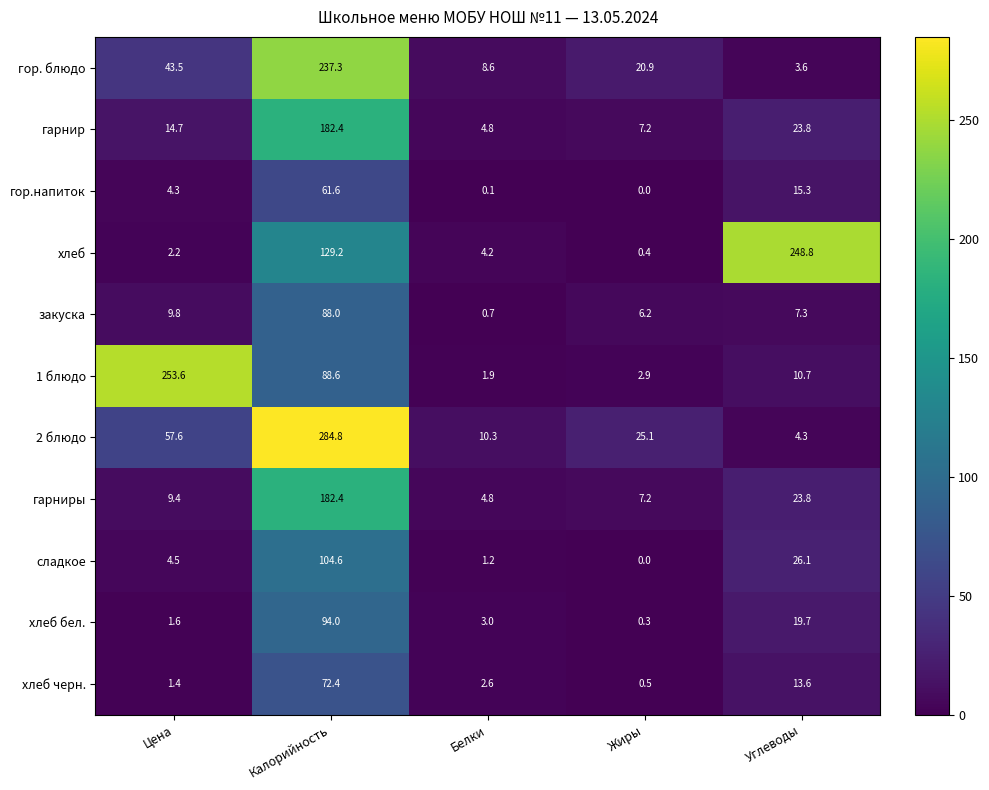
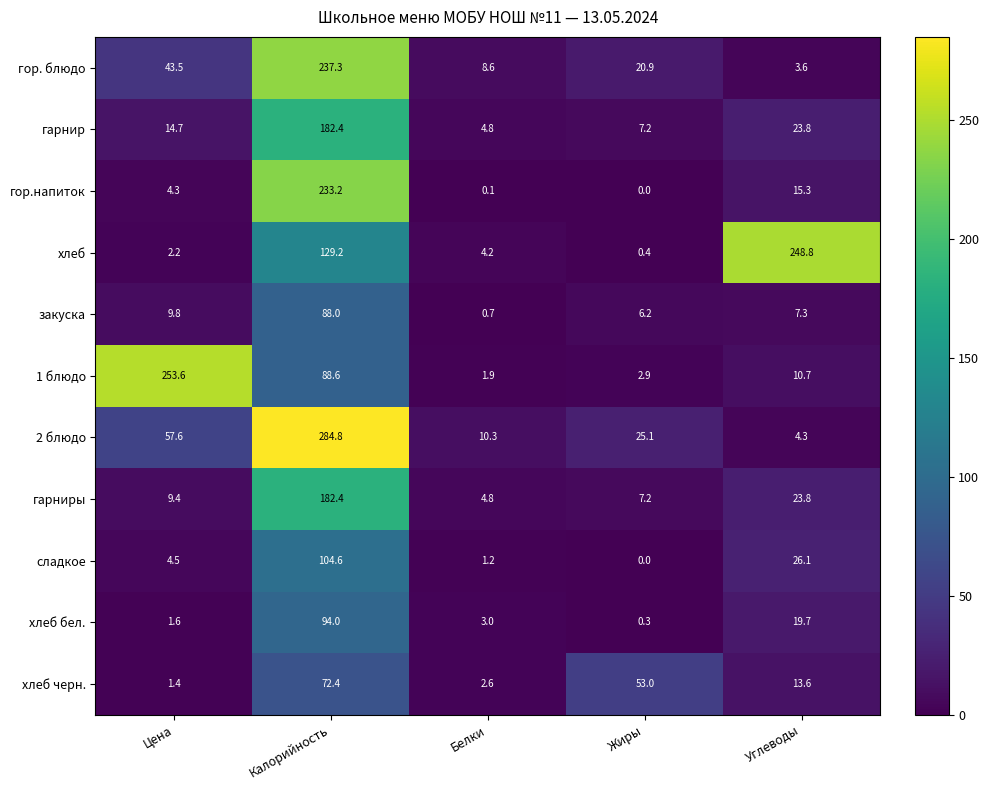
  {
    "гор. блюдо": {
      "Цена": 43.5,
      "Калорийность": 237.3,
      "Белки": 8.6,
      "Жиры": 20.9,
      "Углеводы": 3.6
    },
    "гарнир": {
      "Цена": 14.7,
      "Калорийность": 182.4,
      "Белки": 4.8,
      "Жиры": 7.2,
      "Углеводы": 23.8
    },
    "гор.напиток": {
      "Цена": 4.3,
-     "Калорийность": 61.6,
+     "Калорийность": 233.2,
      "Белки": 0.1,
      "Жиры": 0.0,
      "Углеводы": 15.3
    },
    "хлеб": {
      "Цена": 2.2,
      "Калорийность": 129.2,
      "Белки": 4.2,
      "Жиры": 0.4,
      "Углеводы": 248.8
    },
    "закуска": {
      "Цена": 9.8,
      "Калорийность": 88.0,
      "Белки": 0.7,
      "Жиры": 6.2,
      "Углеводы": 7.3
    },
    "1 блюдо": {
      "Цена": 253.6,
      "Калорийность": 88.6,
      "Белки": 1.9,
      "Жиры": 2.9,
      "Углеводы": 10.7
    },
    "2 блюдо": {
      "Цена": 57.6,
      "Калорийность": 284.8,
      "Белки": 10.3,
      "Жиры": 25.1,
      "Углеводы": 4.3
    },
    "гарниры": {
      "Цена": 9.4,
      "Калорийность": 182.4,
      "Белки": 4.8,
      "Жиры": 7.2,
      "Углеводы": 23.8
    },
    "сладкое": {
      "Цена": 4.5,
      "Калорийность": 104.6,
      "Белки": 1.2,
      "Жиры": 0.0,
      "Углеводы": 26.1
    },
    "хлеб бел.": {
      "Цена": 1.6,
      "Калорийность": 94.0,
      "Белки": 3.0,
      "Жиры": 0.3,
      "Углеводы": 19.7
    },
    "хлеб черн.": {
      "Цена": 1.4,
      "Калорийность": 72.4,
      "Белки": 2.6,
-     "Жиры": 0.5,
+     "Жиры": 53.0,
      "Углеводы": 13.6
    }
  }
